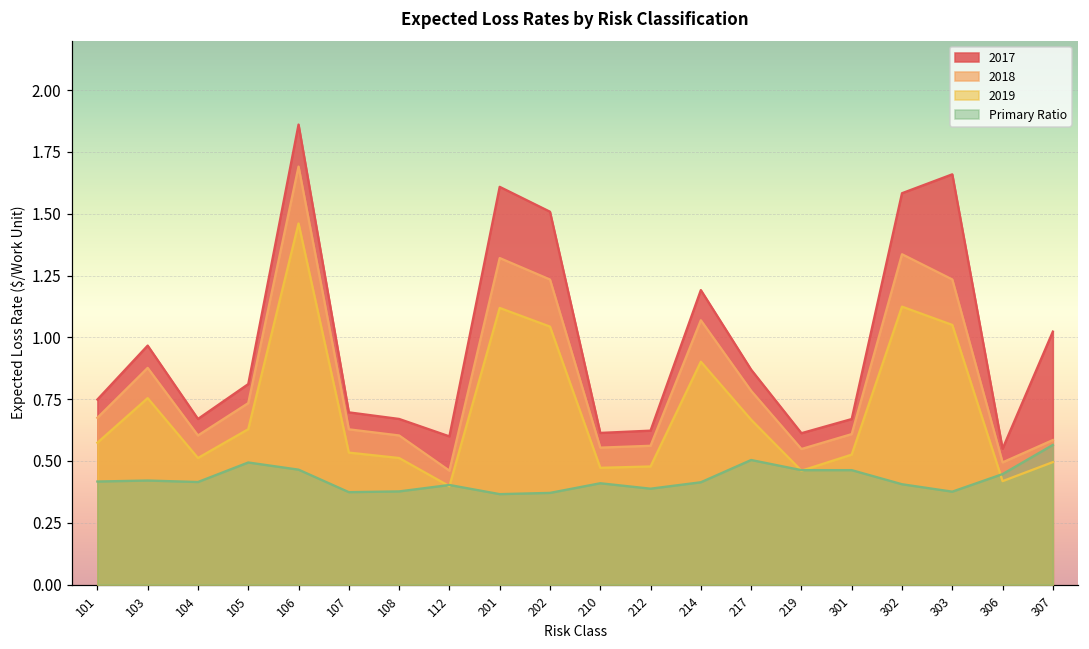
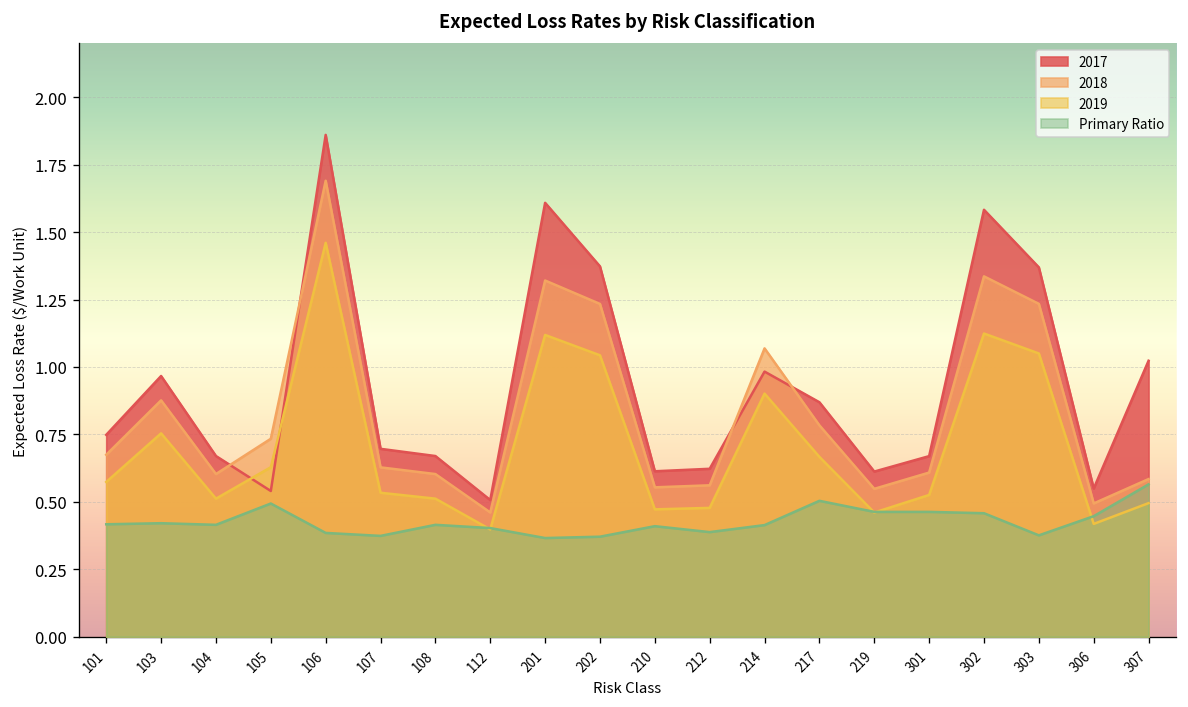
  {
    "2017": {
      "101": 0.75,
      "103": 0.97,
      "104": 0.67,
-     "105": 0.81,
+     "105": 0.54,
      "106": 1.86,
      "107": 0.70,
      "108": 0.67,
-     "112": 0.60,
+     "112": 0.51,
      "201": 1.61,
-     "202": 1.51,
+     "202": 1.37,
      "210": 0.61,
      "212": 0.62,
-     "214": 1.19,
+     "214": 0.98,
      "217": 0.87,
      "219": 0.61,
      "301": 0.67,
      "302": 1.58,
-     "303": 1.66,
+     "303": 1.37,
      "306": 0.55,
      "307": 1.02
    },
    "Primary Ratio": {
      "101": 0.42,
      "103": 0.42,
      "104": 0.42,
      "105": 0.49,
-     "106": 0.47,
+     "106": 0.39,
      "107": 0.37,
-     "108": 0.38,
+     "108": 0.42,
      "201": 0.37,
      "202": 0.37,
      "210": 0.41,
      "212": 0.39,
      "214": 0.41,
      "217": 0.50,
      "301": 0.46,
-     "302": 0.41,
+     "302": 0.46,
      "303": 0.38,
      "306": 0.45,
      "307": 0.57
    }
  }
